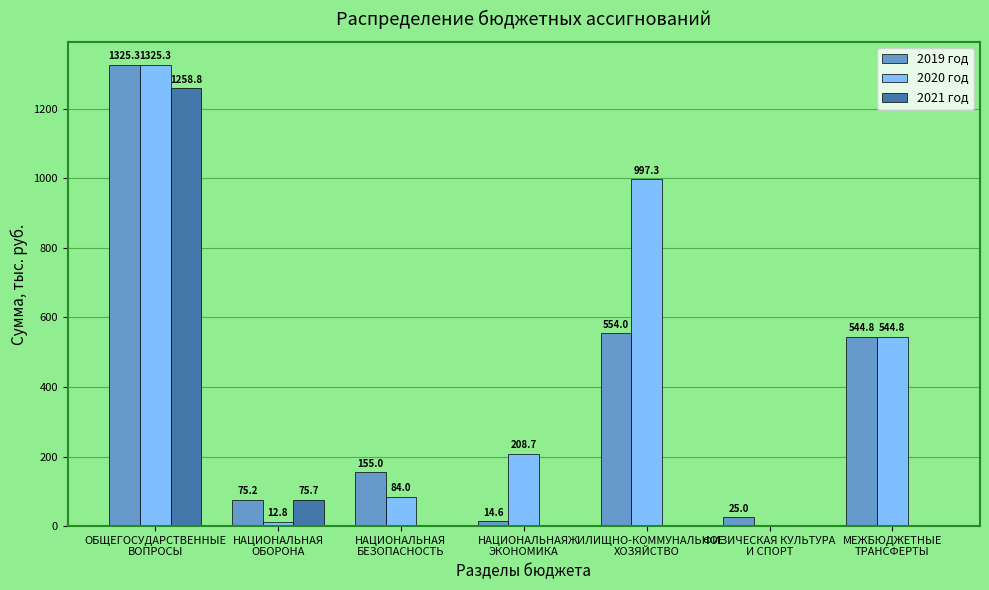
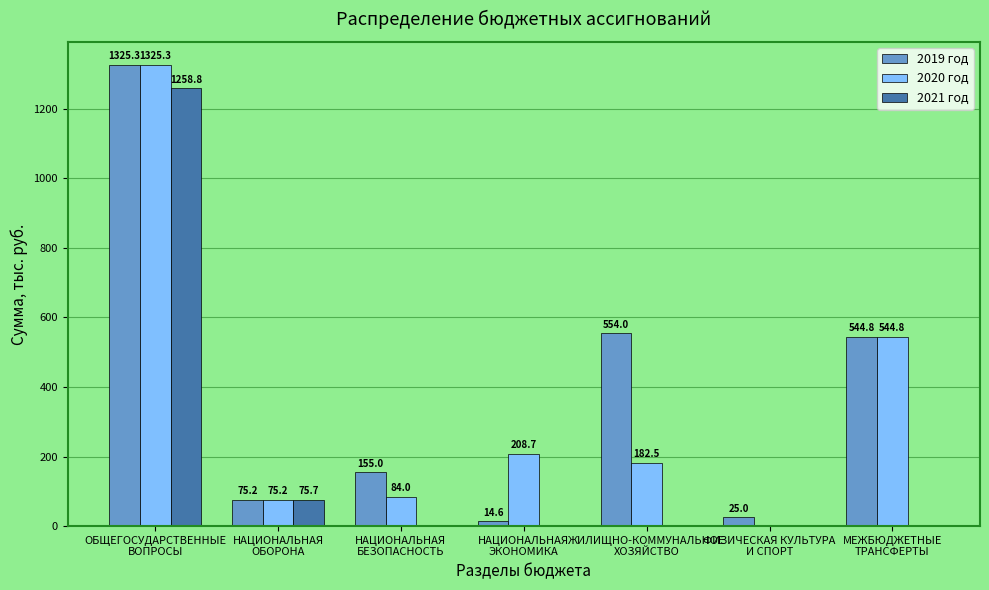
  {
    "2020 год": {
      "ОБЩЕГОСУДАРСТВЕННЫЕ ВОПРОСЫ": 1325.3,
-     "НАЦИОНАЛЬНАЯ ОБОРОНА": 12.8,
+     "НАЦИОНАЛЬНАЯ ОБОРОНА": 75.2,
      "НАЦИОНАЛЬНАЯ БЕЗОПАСНОСТЬ": 84.0,
      "НАЦИОНАЛЬНАЯ ЭКОНОМИКА": 208.7,
-     "ЖИЛИЩНО-КОММУНАЛЬНОЕ ХОЗЯЙСТВО": 997.3,
+     "ЖИЛИЩНО-КОММУНАЛЬНОЕ ХОЗЯЙСТВО": 182.5,
      "МЕЖБЮДЖЕТНЫЕ ТРАНСФЕРТЫ": 544.8
    }
  }
